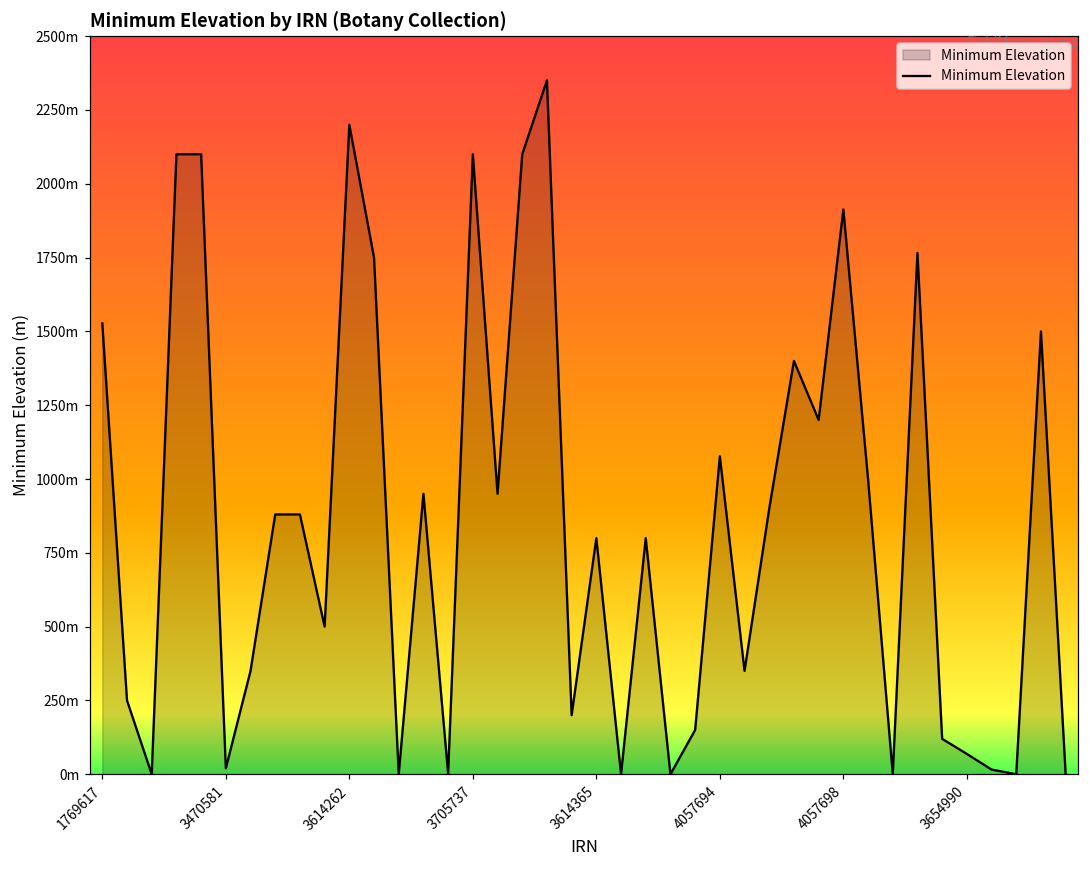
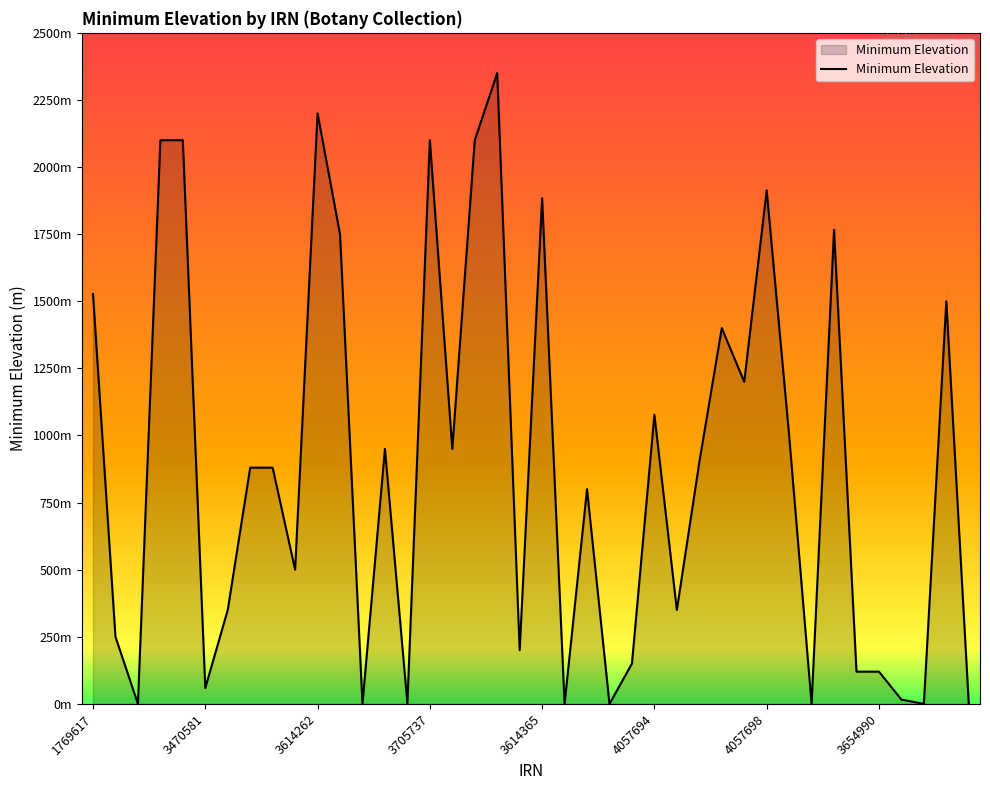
  {
    "1769617": "1530m",
-   "3470581": "20m",
+   "3470581": "60m",
    "3614262": "2200m",
    "3705737": "2100m",
-   "3614365": "800m",
+   "3614365": "1880m",
    "4057694": "1080m",
    "4057698": "1910m",
-   "3654990": "70m"
+   "3654990": "120m"
  }
